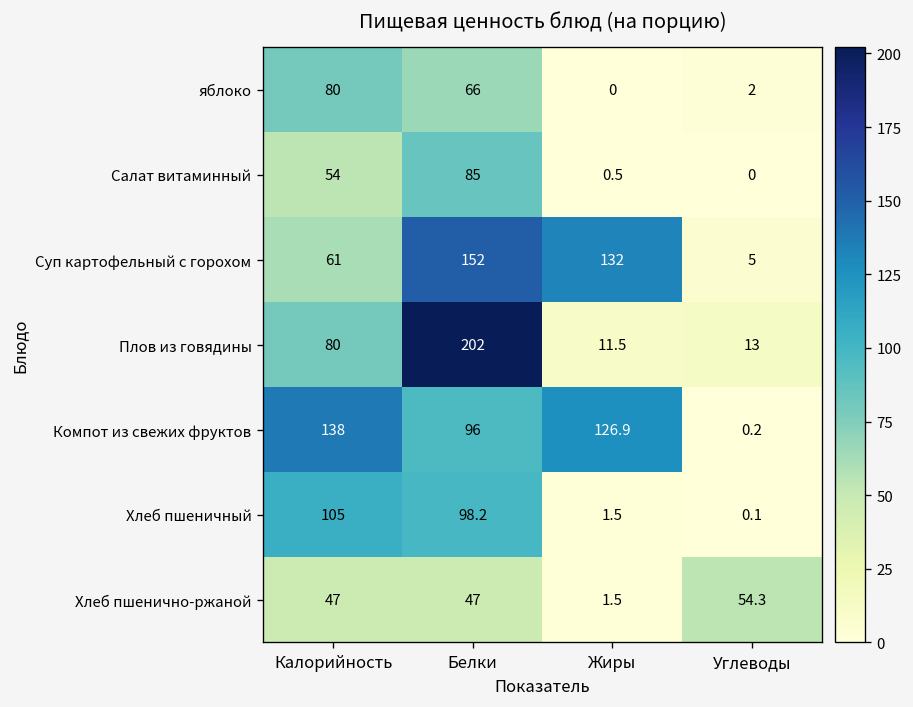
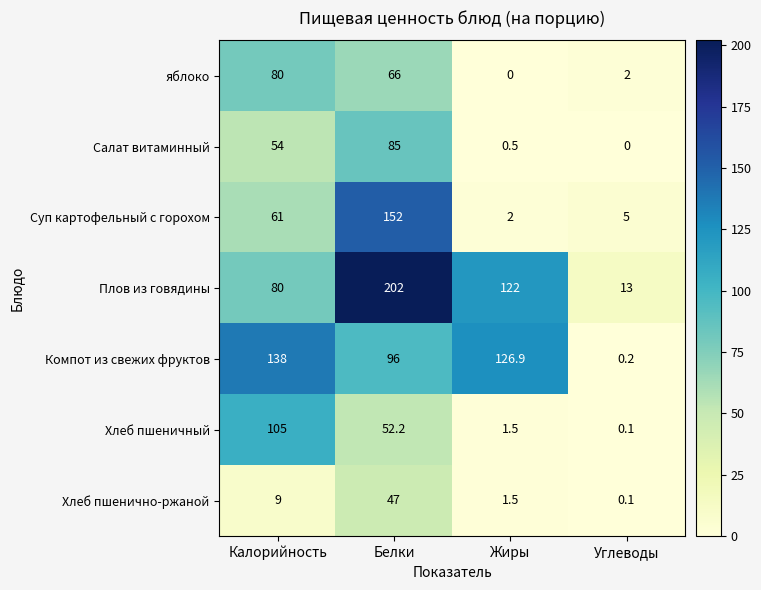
  {
    "яблоко": {
      "Калорийность": 80,
      "Белки": 66,
      "Жиры": 0,
      "Углеводы": 2
    },
    "Салат витаминный": {
      "Калорийность": 54,
      "Белки": 85,
      "Жиры": 0.5,
      "Углеводы": 0
    },
    "Суп картофельный с горохом": {
      "Калорийность": 61,
      "Белки": 152,
-     "Жиры": 132,
+     "Жиры": 2,
      "Углеводы": 5
    },
    "Плов из говядины": {
      "Калорийность": 80,
      "Белки": 202,
-     "Жиры": 11.5,
+     "Жиры": 122,
      "Углеводы": 13
    },
    "Компот из свежих фруктов": {
      "Калорийность": 138,
      "Белки": 96,
      "Жиры": 126.9,
      "Углеводы": 0.2
    },
    "Хлеб пшеничный": {
      "Калорийность": 105,
-     "Белки": 98.2,
+     "Белки": 52.2,
      "Жиры": 1.5,
      "Углеводы": 0.1
    },
    "Хлеб пшенично-ржаной": {
-     "Калорийность": 47,
+     "Калорийность": 9,
      "Белки": 47,
      "Жиры": 1.5,
-     "Углеводы": 54.3
+     "Углеводы": 0.1
    }
  }
